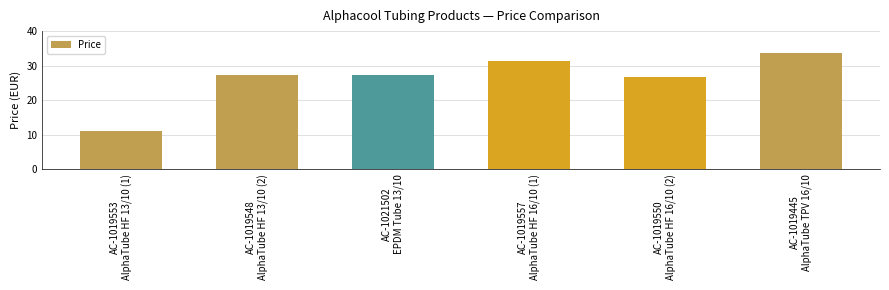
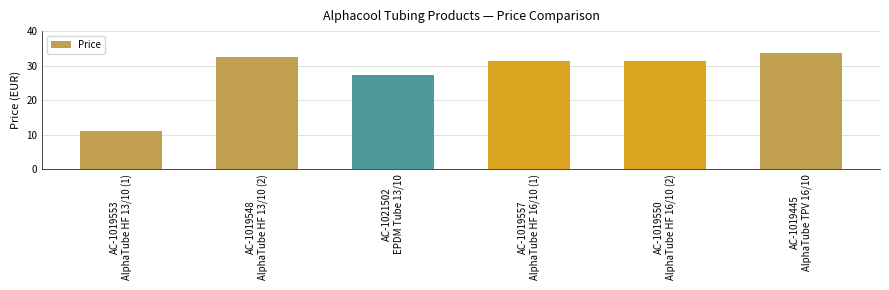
  {
    "AC-1019553 AlphaTube HF 13/10 (1)": 11,
-   "AC-1019548 AlphaTube HF 13/10 (2)": 27,
+   "AC-1019548 AlphaTube HF 13/10 (2)": 33,
    "AC-1021502 EPDM Tube 13/10": 27,
    "AC-1019557 AlphaTube HF 16/10 (1)": 31,
-   "AC-1019550 AlphaTube HF 16/10 (2)": 27,
+   "AC-1019550 AlphaTube HF 16/10 (2)": 31,
    "AC-1019445 AlphaTube TPV 16/10": 34
  }
